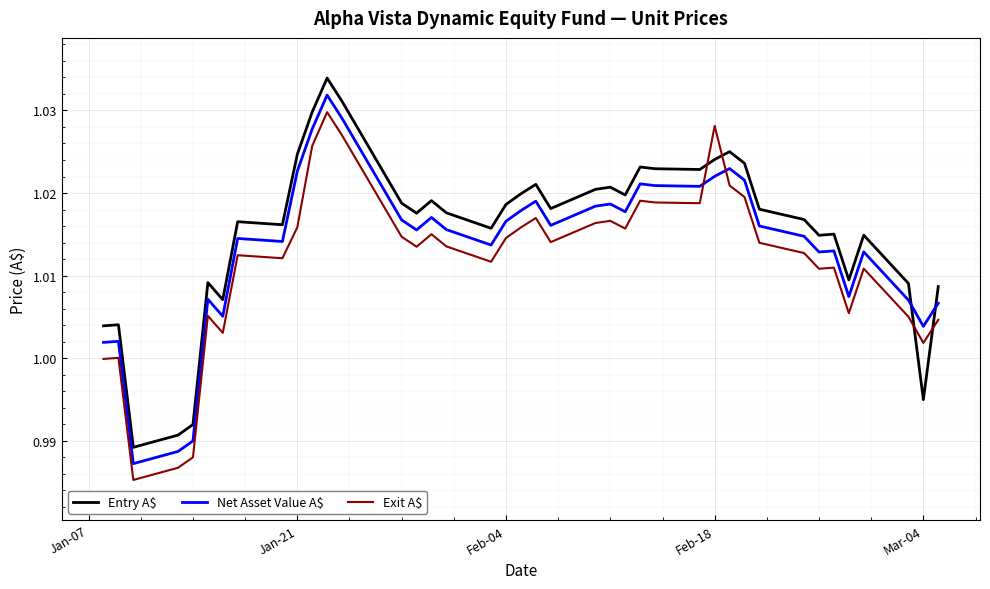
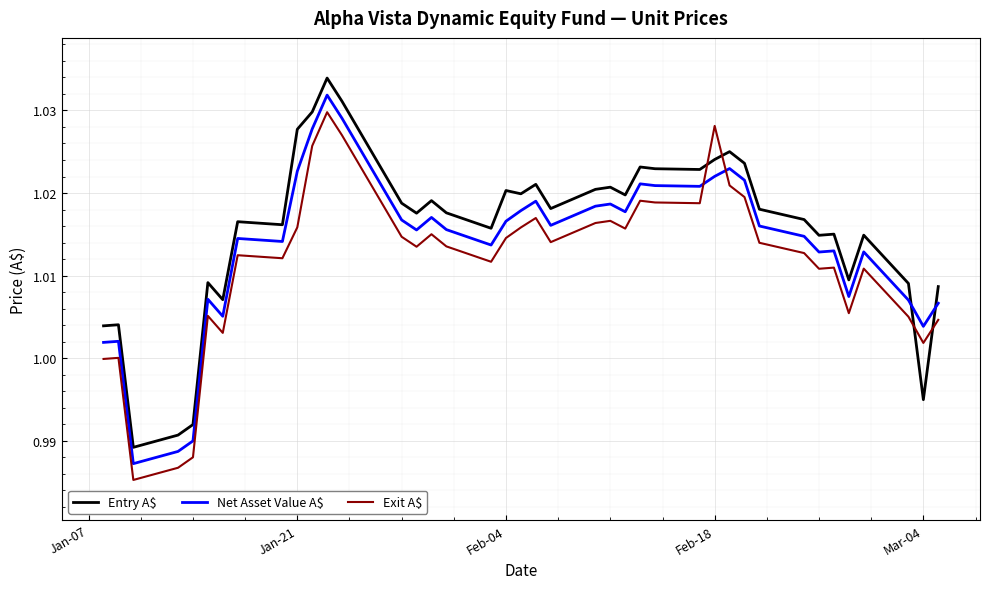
  {
    "Entry A$": {
-     "Jan-21": 1.025,
-     "Feb-04": 1.019,
+     "Jan-21": 1.028,
+     "Feb-04": 1.020,
      "Feb-18": 1.024,
      "Mar-04": 0.995
    },
    "Net Asset Value A$": {
      "Jan-21": 1.023,
      "Feb-04": 1.017,
      "Feb-18": 1.022,
      "Mar-04": 1.004
    },
    "Exit A$": {
      "Jan-21": 1.016,
      "Feb-04": 1.015,
      "Feb-18": 1.028,
      "Mar-04": 1.002
    }
  }
